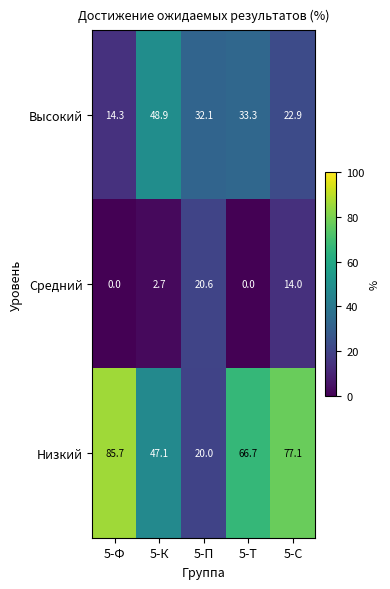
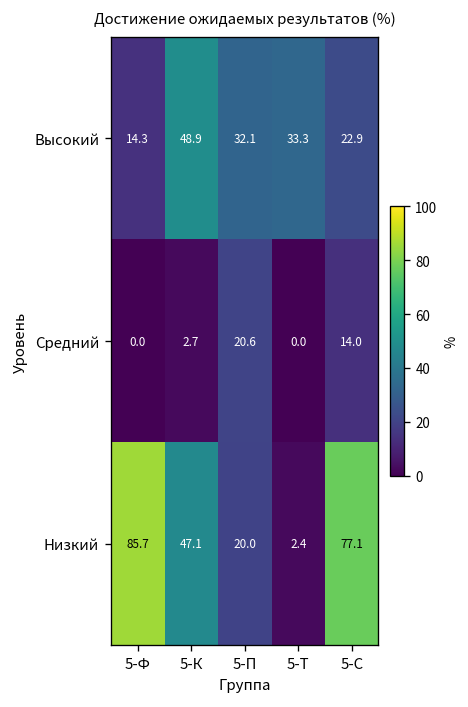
  {
    "Высокий": {
      "5-Ф": 14.3,
      "5-К": 48.9,
      "5-П": 32.1,
      "5-Т": 33.3,
      "5-С": 22.9
    },
    "Средний": {
      "5-Ф": 0.0,
      "5-К": 2.7,
      "5-П": 20.6,
      "5-Т": 0.0,
      "5-С": 14.0
    },
    "Низкий": {
      "5-Ф": 85.7,
      "5-К": 47.1,
      "5-П": 20.0,
-     "5-Т": 66.7,
+     "5-Т": 2.4,
      "5-С": 77.1
    }
  }
